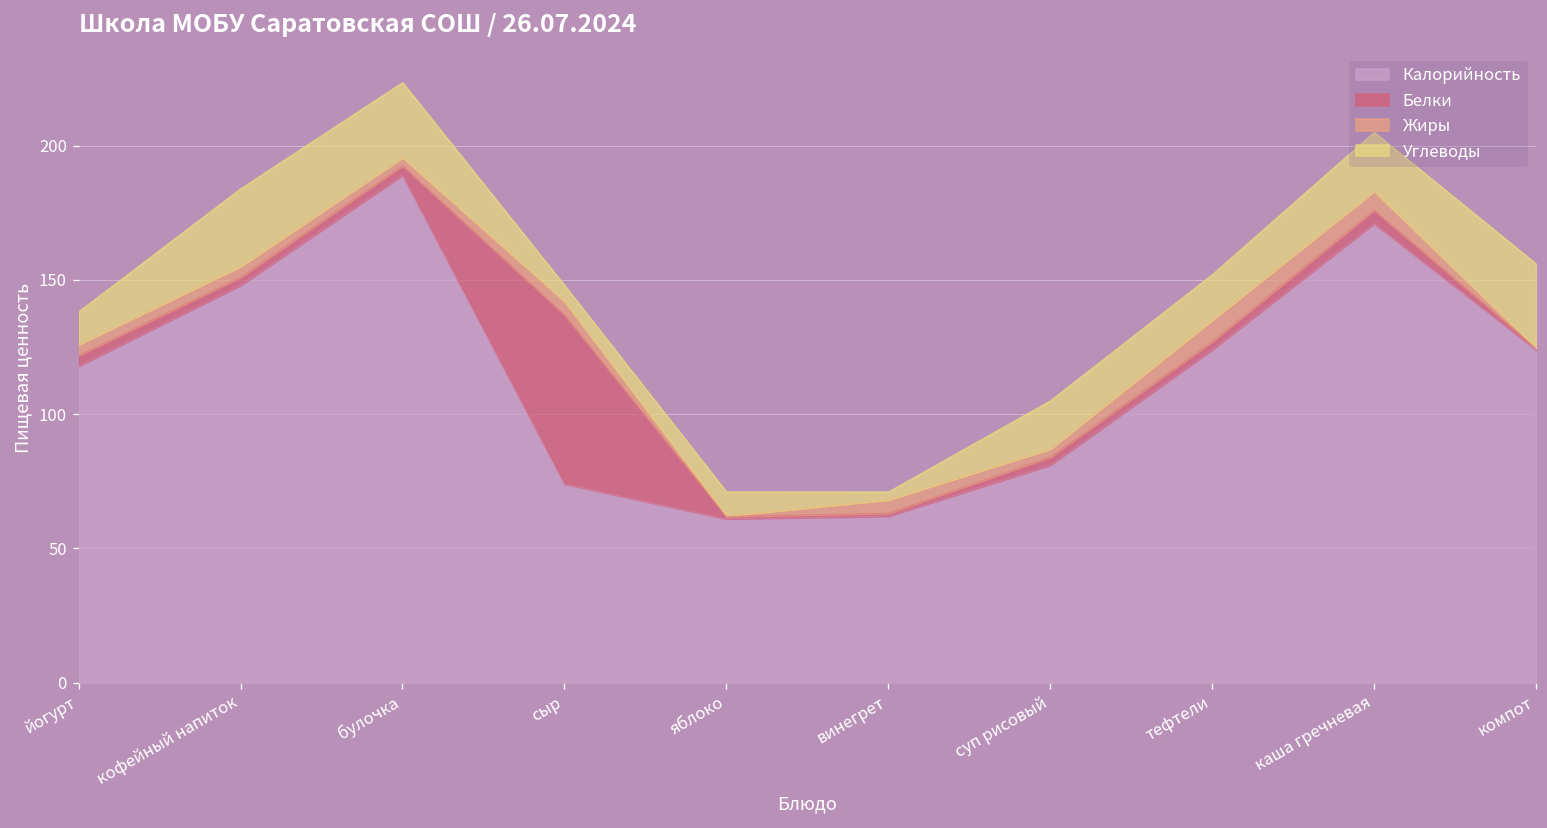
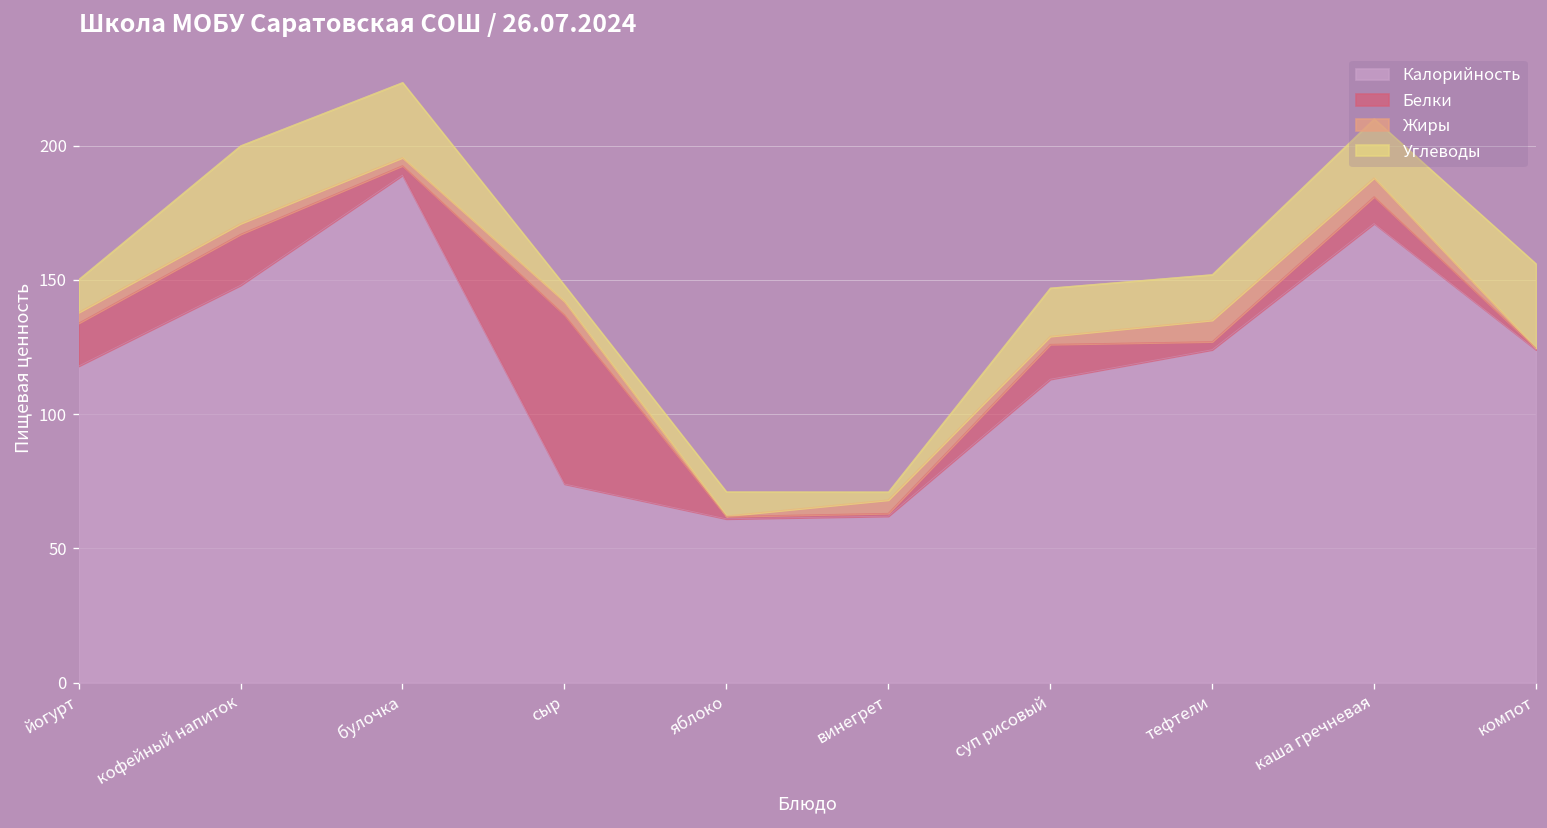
  {
    "Калорийность": {
      "йогурт": 118,
      "кофейный напиток": 148,
      "булочка": 189,
      "сыр": 74,
-     "суп рисовый": 81,
+     "суп рисовый": 113,
      "тефтели": 124,
      "каша гречневая": 171
    },
    "Белки": {
-     "йогурт": 4,
-     "кофейный напиток": 3,
+     "йогурт": 16,
+     "кофейный напиток": 19,
      "булочка": 4,
      "сыр": 63,
-     "суп рисовый": 3,
+     "суп рисовый": 13,
      "тефтели": 3,
-     "каша гречневая": 5
+     "каша гречневая": 10
    }
  }
